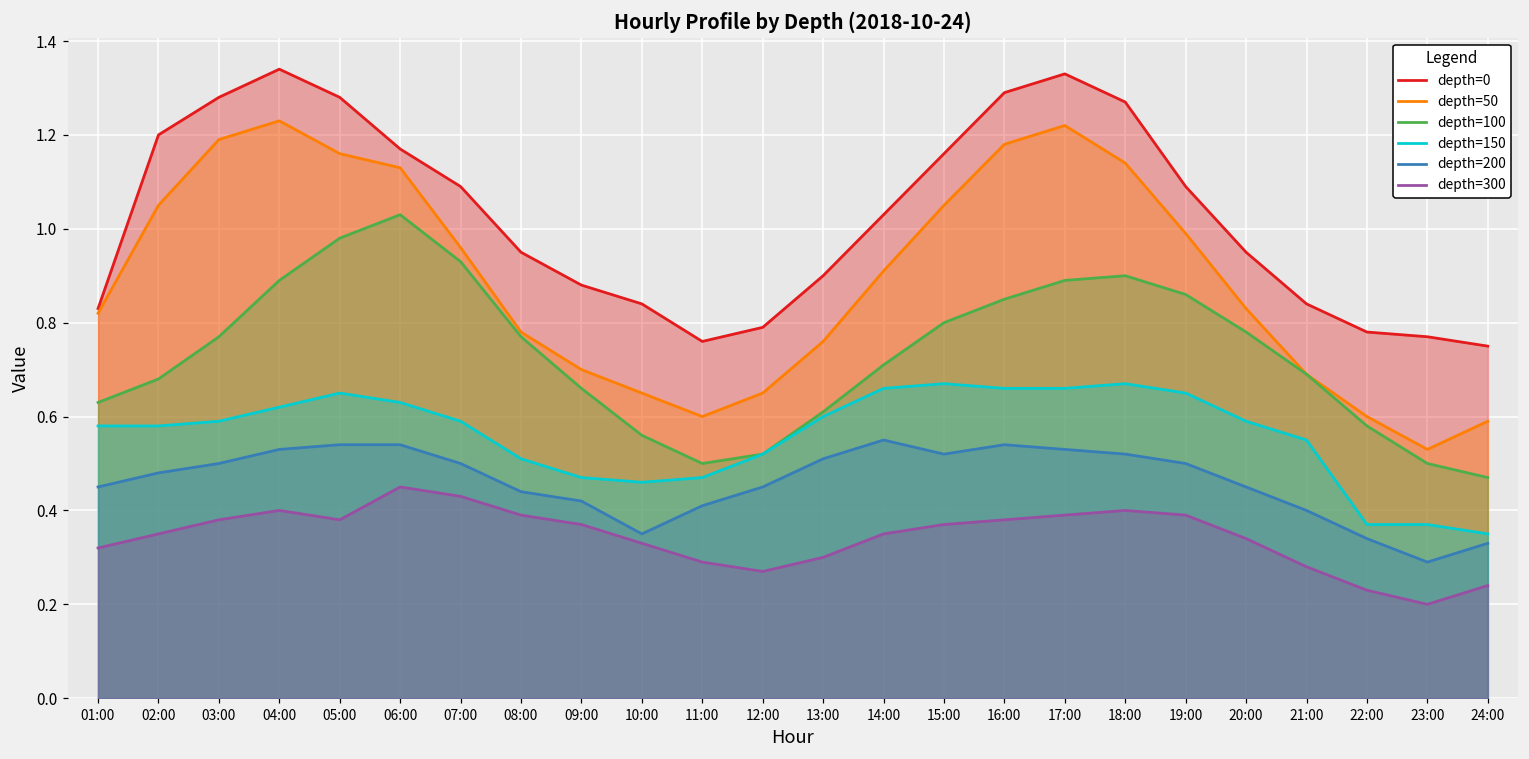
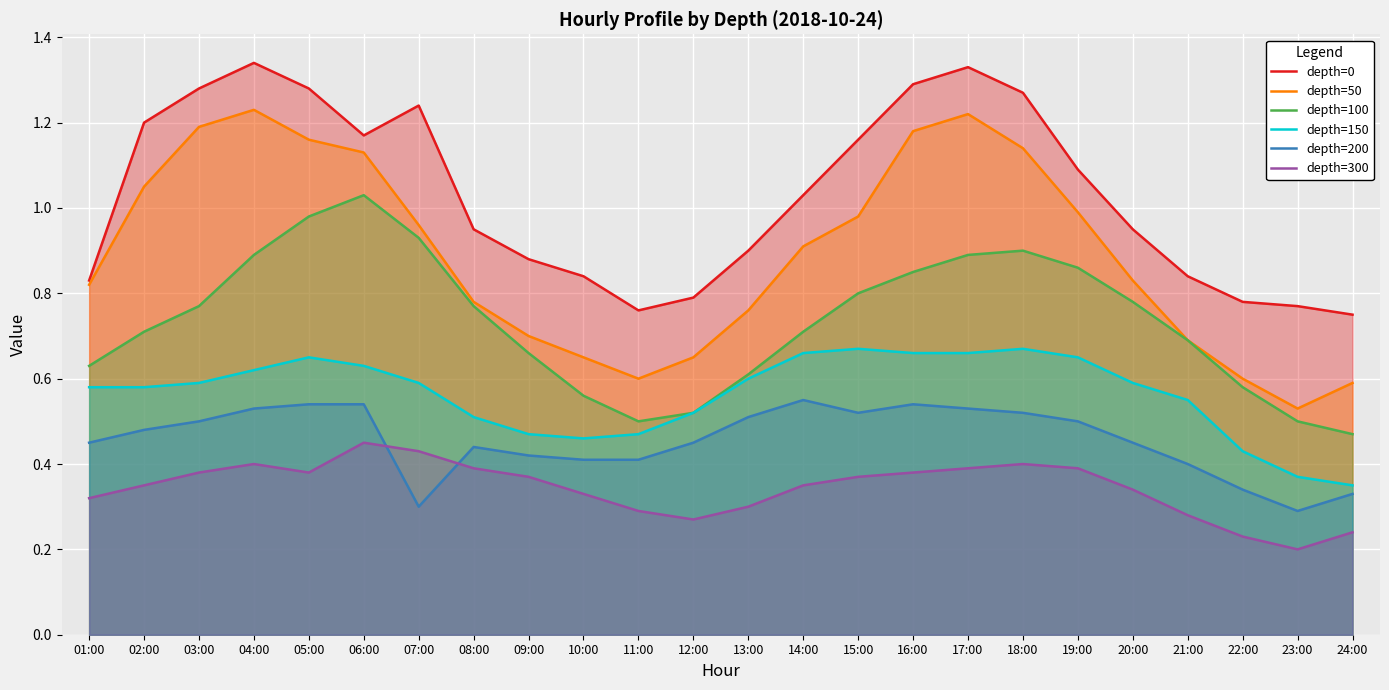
  {
    "depth=0": {
      "01:00": 0.83,
      "02:00": 1.20,
      "03:00": 1.28,
      "04:00": 1.34,
      "05:00": 1.28,
      "06:00": 1.17,
-     "07:00": 1.09,
+     "07:00": 1.24,
      "08:00": 0.95,
      "09:00": 0.88,
      "10:00": 0.84,
      "11:00": 0.76,
      "12:00": 0.79,
      "13:00": 0.90,
      "14:00": 1.03,
      "15:00": 1.16,
      "16:00": 1.29,
      "17:00": 1.33,
      "18:00": 1.27,
      "19:00": 1.09,
      "20:00": 0.95,
      "21:00": 0.84,
      "22:00": 0.78,
      "23:00": 0.77,
      "24:00": 0.75
    },
    "depth=50": {
      "01:00": 0.82,
      "02:00": 1.05,
      "03:00": 1.19,
      "04:00": 1.23,
      "05:00": 1.16,
      "06:00": 1.13,
      "07:00": 0.96,
      "08:00": 0.78,
      "09:00": 0.70,
      "10:00": 0.65,
      "11:00": 0.60,
      "12:00": 0.65,
      "13:00": 0.76,
      "14:00": 0.91,
-     "15:00": 1.05,
+     "15:00": 0.98,
      "16:00": 1.18,
      "17:00": 1.22,
      "18:00": 1.14,
      "19:00": 0.99,
      "20:00": 0.83,
      "22:00": 0.60,
      "23:00": 0.53,
      "24:00": 0.59
    },
    "depth=100": {
      "01:00": 0.63,
-     "02:00": 0.68,
+     "02:00": 0.71,
      "03:00": 0.77,
      "04:00": 0.89,
      "05:00": 0.98,
      "06:00": 1.03,
      "07:00": 0.93,
      "08:00": 0.77,
      "09:00": 0.66,
      "10:00": 0.56,
      "11:00": 0.50,
      "13:00": 0.61,
      "14:00": 0.71,
      "15:00": 0.80,
      "16:00": 0.85,
      "17:00": 0.89,
      "18:00": 0.90,
      "19:00": 0.86,
      "20:00": 0.78,
      "22:00": 0.58,
      "23:00": 0.50,
      "24:00": 0.47
    },
    "depth=150": {
      "01:00": 0.58,
      "02:00": 0.58,
      "03:00": 0.59,
      "04:00": 0.62,
      "05:00": 0.65,
      "06:00": 0.63,
      "07:00": 0.59,
      "08:00": 0.51,
      "09:00": 0.47,
      "10:00": 0.46,
      "11:00": 0.47,
      "13:00": 0.60,
      "14:00": 0.66,
      "15:00": 0.67,
      "16:00": 0.66,
      "17:00": 0.66,
      "18:00": 0.67,
      "19:00": 0.65,
      "20:00": 0.59,
      "21:00": 0.55,
-     "22:00": 0.37,
+     "22:00": 0.43,
      "23:00": 0.37,
      "24:00": 0.35
    },
    "depth=200": {
      "01:00": 0.45,
      "02:00": 0.48,
      "03:00": 0.50,
      "04:00": 0.53,
      "05:00": 0.54,
      "06:00": 0.54,
-     "07:00": 0.5,
+     "07:00": 0.3,
      "08:00": 0.44,
      "09:00": 0.42,
-     "10:00": 0.35,
+     "10:00": 0.41,
      "11:00": 0.41,
      "12:00": 0.45,
      "13:00": 0.51,
      "14:00": 0.55,
      "15:00": 0.52,
      "16:00": 0.54,
      "17:00": 0.53,
      "18:00": 0.52,
      "19:00": 0.50,
      "20:00": 0.45,
      "21:00": 0.40,
      "22:00": 0.34,
      "23:00": 0.29,
      "24:00": 0.33
    },
    "depth=300": {
      "01:00": 0.32,
      "02:00": 0.35,
      "03:00": 0.38,
      "04:00": 0.40,
      "05:00": 0.38,
      "06:00": 0.45,
      "07:00": 0.43,
      "08:00": 0.39,
      "09:00": 0.37,
      "10:00": 0.33,
      "11:00": 0.29,
      "12:00": 0.27,
      "13:00": 0.30,
      "14:00": 0.35,
      "15:00": 0.37,
      "16:00": 0.38,
      "17:00": 0.39,
      "18:00": 0.40,
      "19:00": 0.39,
      "20:00": 0.34,
      "21:00": 0.28,
      "22:00": 0.23,
      "23:00": 0.20,
      "24:00": 0.24
    }
  }
